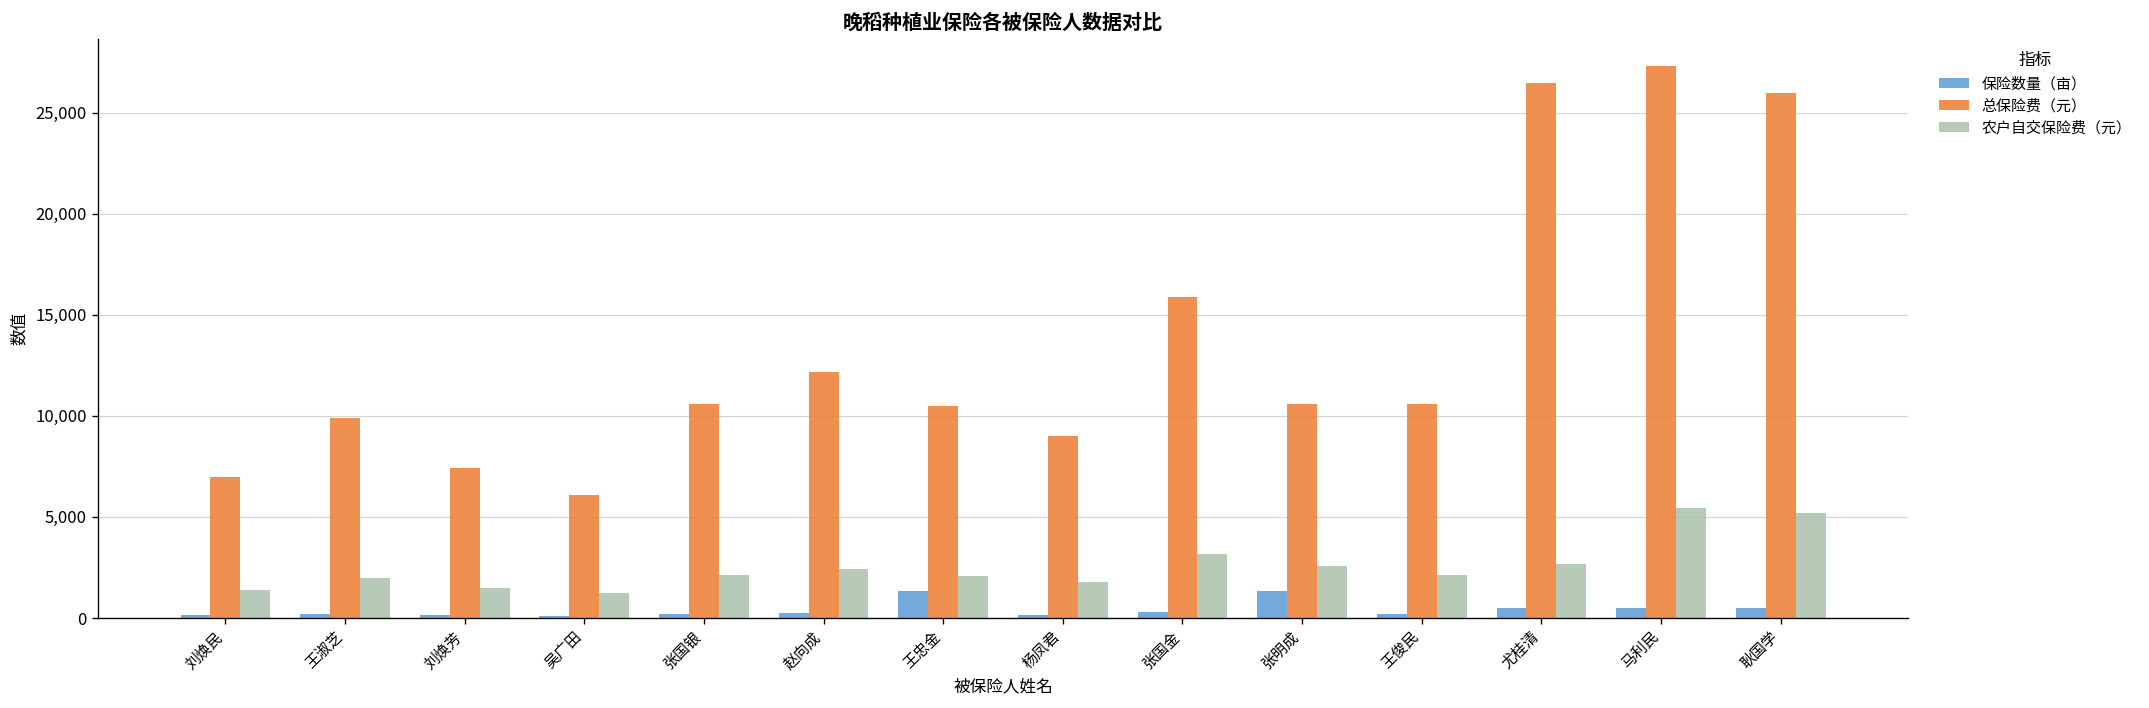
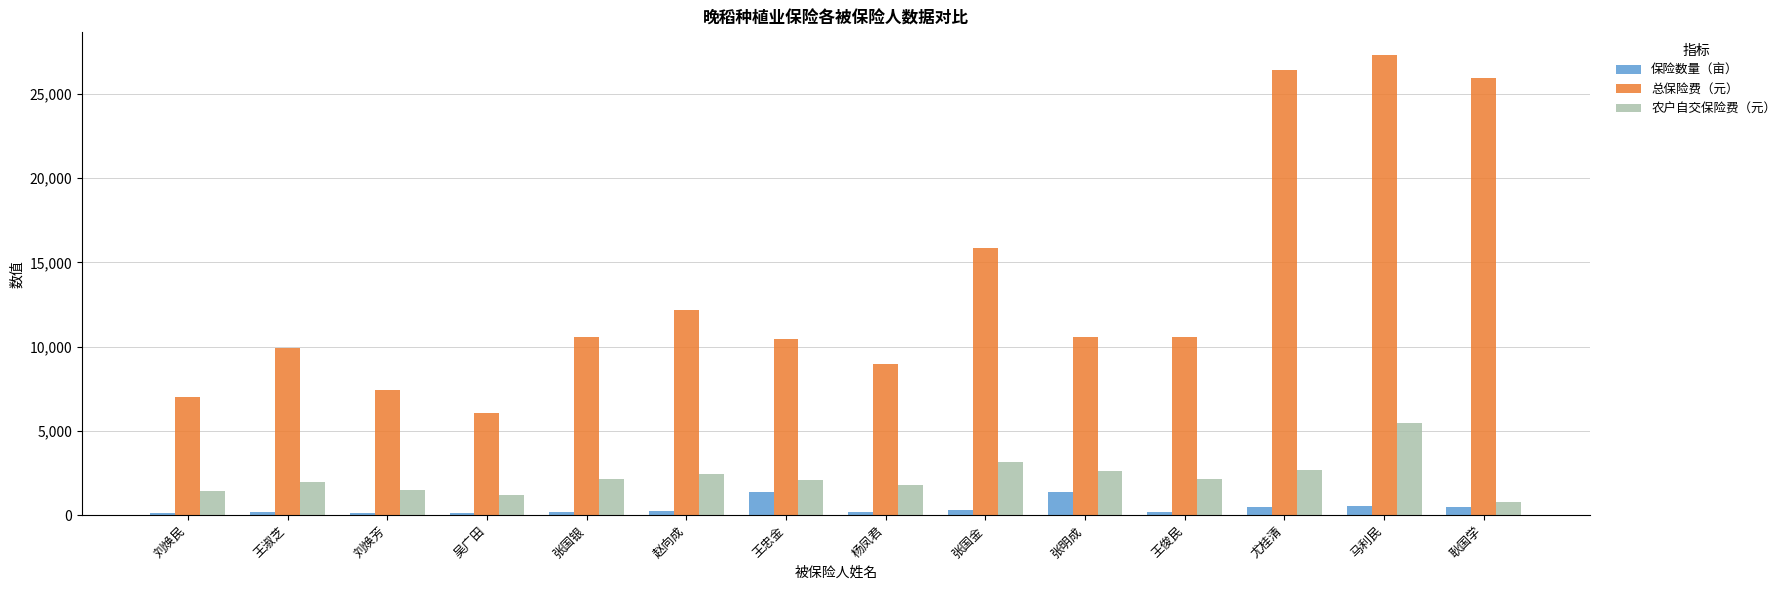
  {
    "保险数量（亩）": {
      "王淑芝": "200",
      "张国银": "200",
      "赵向成": "200",
      "王忠金": "1,300",
      "杨凤君": "200",
      "张国金": "300",
      "张明成": "1,300",
      "王俊民": "200",
      "尤桂清": "500",
      "马利民": "500",
      "耿国学": "500"
    },
    "总保险费（元）": {
      "刘焕民": "7,000",
      "王淑芝": "9,900",
      "刘焕芳": "7,400",
      "吴广田": "6,100",
      "张国银": "10,600",
      "赵向成": "12,200",
      "王忠金": "10,500",
      "杨凤君": "9,000",
      "张国金": "15,900",
      "张明成": "10,600",
      "王俊民": "10,600",
      "尤桂清": "26,400",
      "马利民": "27,300",
      "耿国学": "26,000"
    },
    "农户自交保险费（元）": {
      "刘焕民": "1,400",
      "王淑芝": "2,000",
      "刘焕芳": "1,500",
      "吴广田": "1,200",
      "张国银": "2,100",
      "赵向成": "2,400",
      "王忠金": "2,100",
      "杨凤君": "1,800",
      "张国金": "3,200",
      "张明成": "2,600",
      "王俊民": "2,100",
      "尤桂清": "2,700",
      "马利民": "5,500",
-     "耿国学": "5,200"
+     "耿国学": "700"
    }
  }
